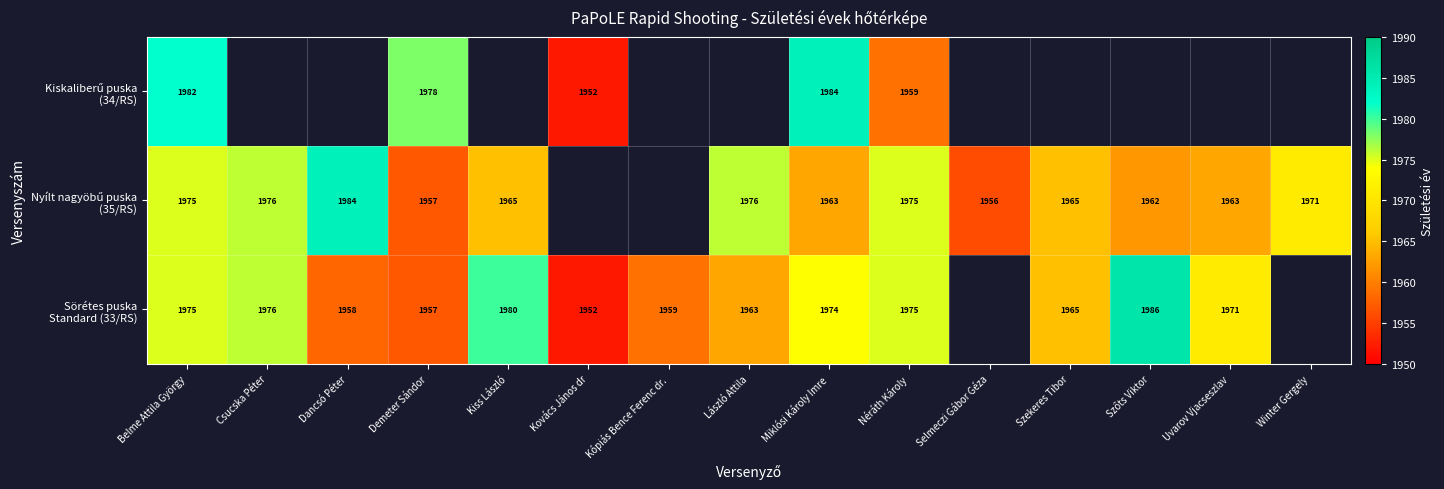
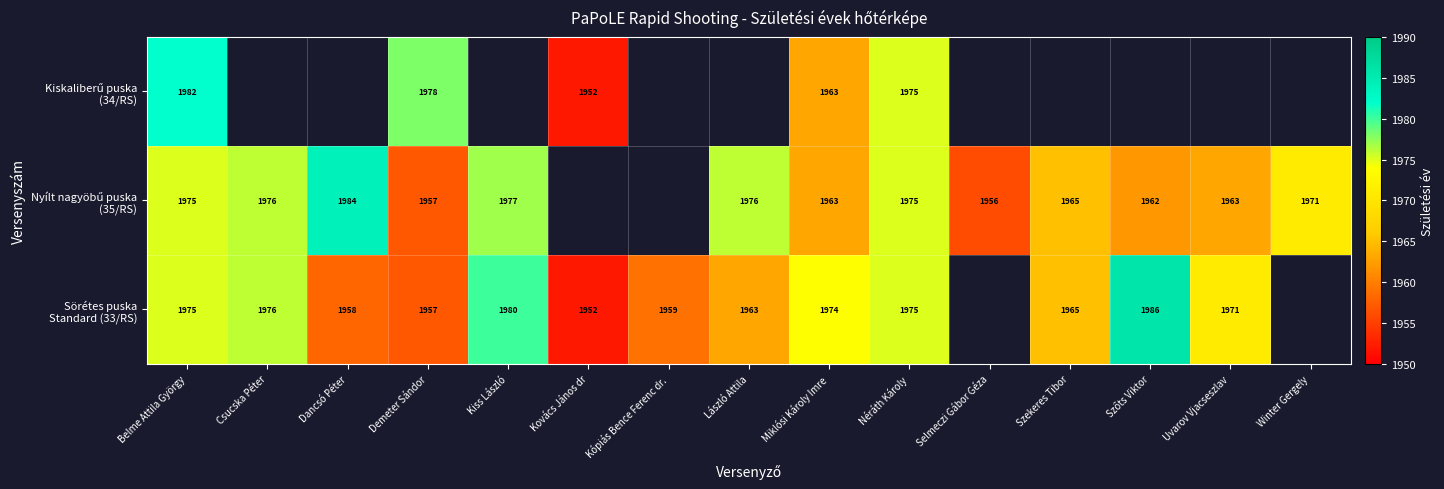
  {
    "Kiskaliberű puska (34/RS)": {
      "Belme Attila György": 1982,
      "Demeter Sándor": 1978,
      "Kovács János dr": 1952,
-     "Miklósi Károly Imre": 1984,
-     "Néráth Károly": 1959
+     "Miklósi Károly Imre": 1963,
+     "Néráth Károly": 1975
    },
    "Nyílt nagyöbű puska (35/RS)": {
      "Belme Attila György": 1975,
      "Csucska Péter": 1976,
      "Dancsó Péter": 1984,
      "Demeter Sándor": 1957,
-     "Kiss László": 1965,
+     "Kiss László": 1977,
      "László Attila": 1976,
      "Miklósi Károly Imre": 1963,
      "Néráth Károly": 1975,
      "Selmeczi Gábor Géza": 1956,
      "Szekeres Tibor": 1965,
      "Szőts Viktor": 1962,
      "Uvarov Vjacseszlav": 1963,
      "Winter Gergely": 1971
    },
    "Sörétes puska Standard (33/RS)": {
      "Belme Attila György": 1975,
      "Csucska Péter": 1976,
      "Dancsó Péter": 1958,
      "Demeter Sándor": 1957,
      "Kiss László": 1980,
      "Kovács János dr": 1952,
      "Kópiás Bence Ferenc dr.": 1959,
      "László Attila": 1963,
      "Miklósi Károly Imre": 1974,
      "Néráth Károly": 1975,
      "Szekeres Tibor": 1965,
      "Szőts Viktor": 1986,
      "Uvarov Vjacseszlav": 1971
    }
  }
